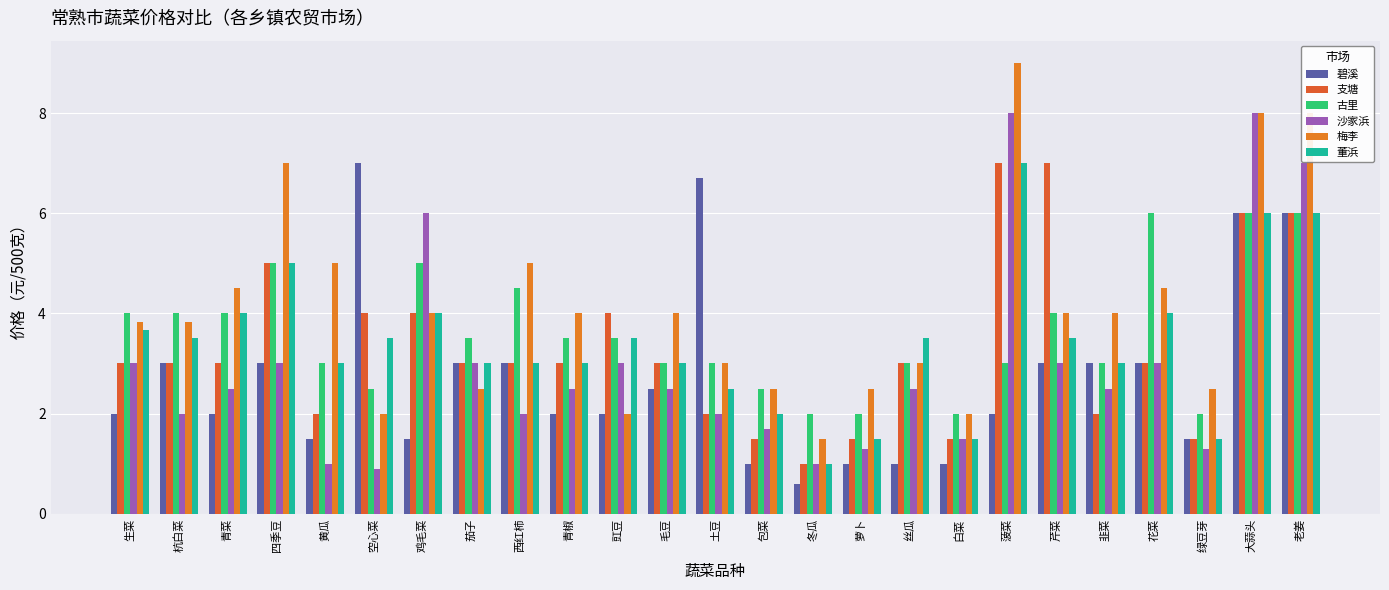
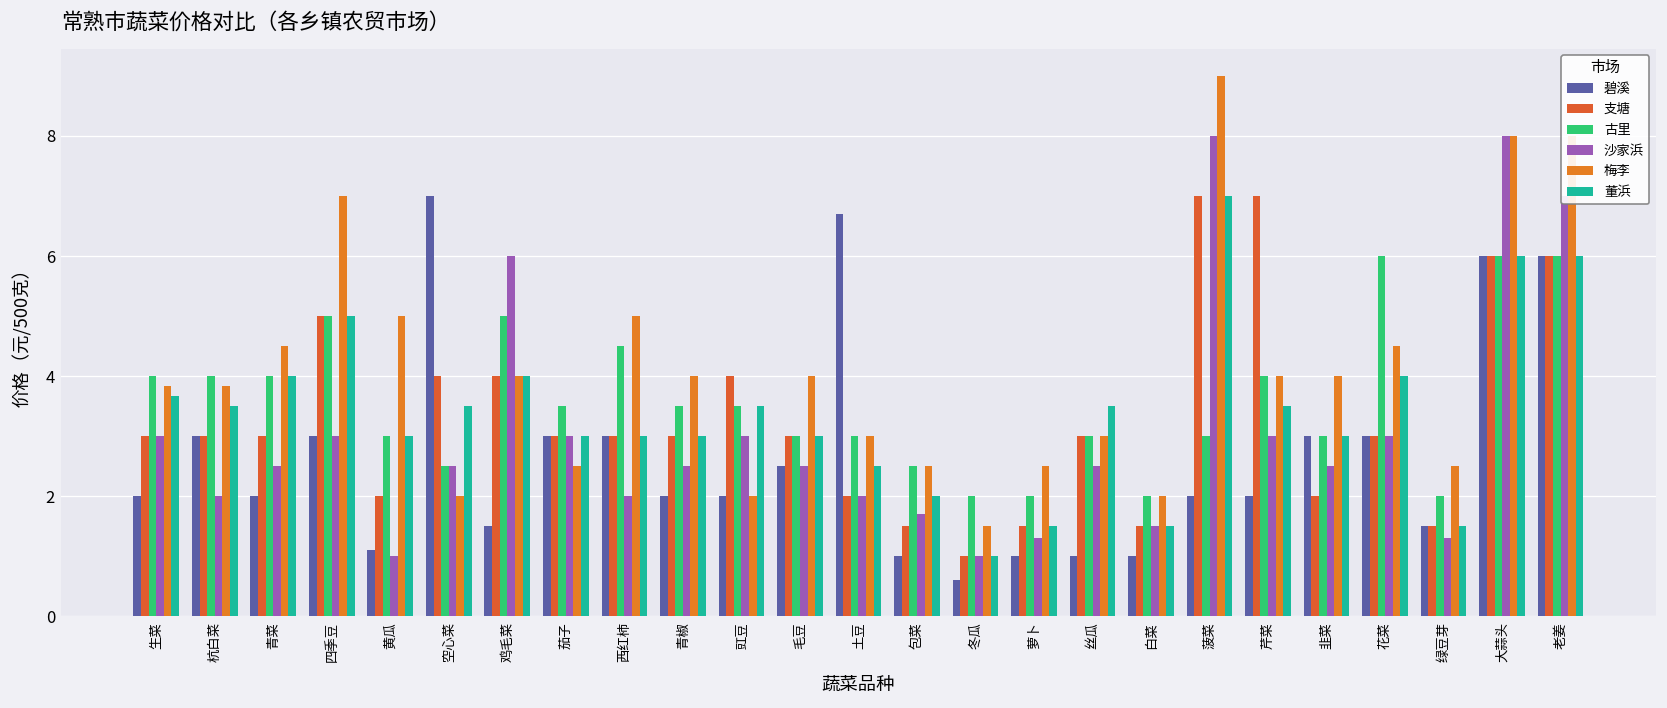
  {
    "碧溪": {
      "生菜": 2.0,
      "杭白菜": 3.0,
      "青菜": 2.0,
      "四季豆": 3.0,
-     "黄瓜": 1.5,
+     "黄瓜": 1.1,
      "空心菜": 7.0,
      "鸡毛菜": 1.5,
      "茄子": 3.0,
      "西红柿": 3.0,
      "青椒": 2.0,
      "豇豆": 2.0,
      "毛豆": 2.5,
      "土豆": 6.7,
      "包菜": 1.0,
      "冬瓜": 0.6,
      "萝卜": 1.0,
      "丝瓜": 1.0,
      "白菜": 1.0,
      "菠菜": 2.0,
-     "芹菜": 3,
+     "芹菜": 2,
      "韭菜": 3.0,
      "花菜": 3.0,
      "绿豆芽": 1.5,
      "大蒜头": 6.0,
      "老姜": 6.0
    },
    "沙家浜": {
      "生菜": 3.0,
      "杭白菜": 2.0,
      "青菜": 2.5,
      "四季豆": 3.0,
      "黄瓜": 1.0,
-     "空心菜": 0.9,
+     "空心菜": 2.5,
      "鸡毛菜": 6.0,
      "茄子": 3.0,
      "西红柿": 2.0,
      "青椒": 2.5,
      "豇豆": 3.0,
      "毛豆": 2.5,
      "土豆": 2.0,
      "包菜": 1.7,
      "冬瓜": 1.0,
      "萝卜": 1.3,
      "丝瓜": 2.5,
      "白菜": 1.5,
      "菠菜": 8.0,
      "芹菜": 3.0,
      "韭菜": 2.5,
      "花菜": 3.0,
      "绿豆芽": 1.3,
      "大蒜头": 8.0,
      "老姜": 7.0
    }
  }
